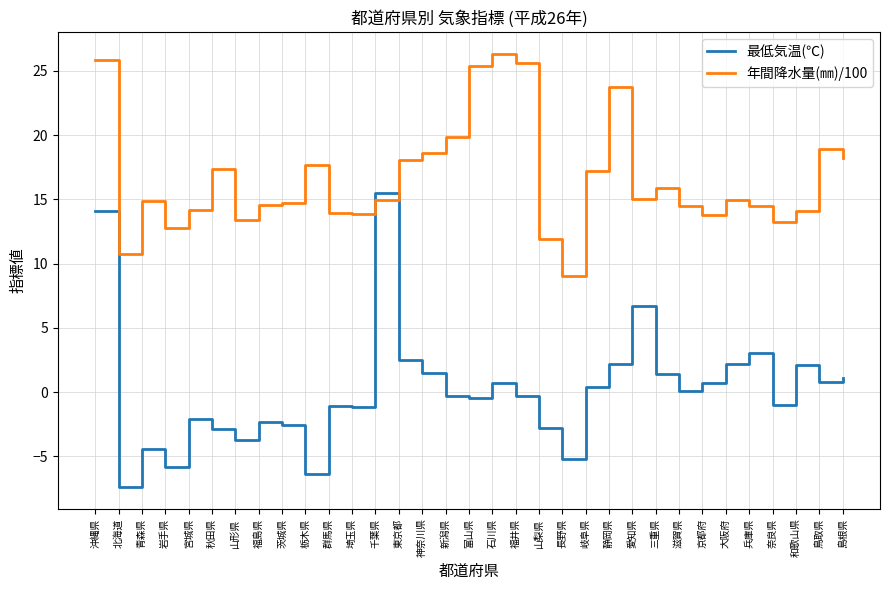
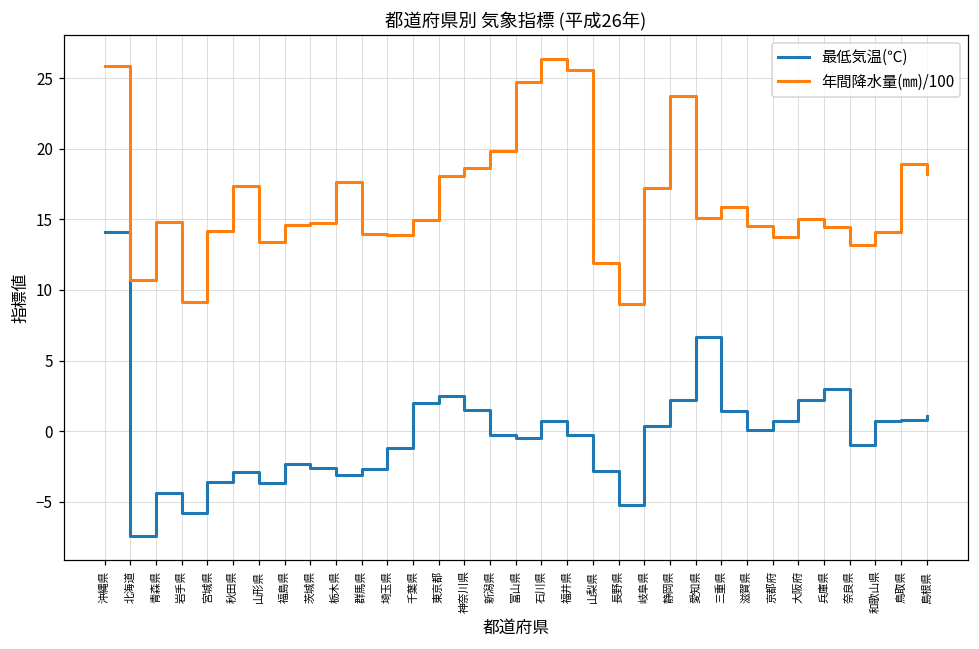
  {
    "最低気温(℃)": {
      "沖縄県": 14.1,
      "北海道": -7.4,
      "青森県": -4.4,
      "岩手県": -5.8,
-     "宮城県": -2.1,
+     "宮城県": -3.6,
      "秋田県": -2.9,
      "山形県": -3.7,
      "福島県": -2.3,
      "茨城県": -2.6,
-     "栃木県": -6.4,
-     "群馬県": -1.1,
+     "栃木県": -3.1,
+     "群馬県": -2.7,
      "埼玉県": -1.2,
-     "千葉県": 15.5,
+     "千葉県": 2.0,
      "東京都": 2.5,
      "神奈川県": 1.5,
      "新潟県": -0.3,
      "富山県": -0.5,
      "石川県": 0.7,
      "福井県": -0.3,
      "山梨県": -2.8,
      "長野県": -5.2,
      "岐阜県": 0.4,
      "静岡県": 2.2,
      "愛知県": 6.7,
      "三重県": 1.4,
      "滋賀県": 0.1,
      "京都府": 0.7,
      "大阪府": 2.2,
      "兵庫県": 3.0,
      "奈良県": -1.0,
-     "和歌山県": 2.1,
+     "和歌山県": 0.7,
      "鳥取県": 0.8,
      "島根県": 1.1
    },
    "年間降水量(㎜)/100": {
      "沖縄県": 25.9,
      "北海道": 10.7,
      "青森県": 14.8,
-     "岩手県": 12.8,
+     "岩手県": 9.2,
      "宮城県": 14.2,
      "秋田県": 17.4,
      "山形県": 13.4,
      "福島県": 14.6,
      "茨城県": 14.7,
      "栃木県": 17.6,
      "群馬県": 14.0,
      "埼玉県": 13.9,
      "千葉県": 15.0,
      "東京都": 18.1,
      "神奈川県": 18.6,
      "新潟県": 19.8,
-     "富山県": 25.4,
+     "富山県": 24.7,
      "石川県": 26.4,
      "福井県": 25.6,
      "山梨県": 11.9,
      "長野県": 9.0,
      "岐阜県": 17.2,
      "静岡県": 23.7,
      "愛知県": 15.1,
      "三重県": 15.9,
      "滋賀県": 14.5,
      "京都府": 13.8,
      "大阪府": 15.0,
      "兵庫県": 14.5,
      "奈良県": 13.2,
      "和歌山県": 14.1,
      "鳥取県": 18.9,
      "島根県": 18.2
    }
  }
